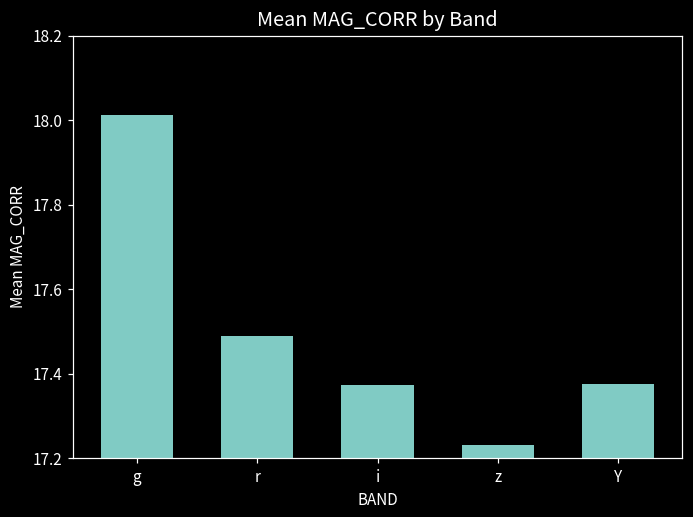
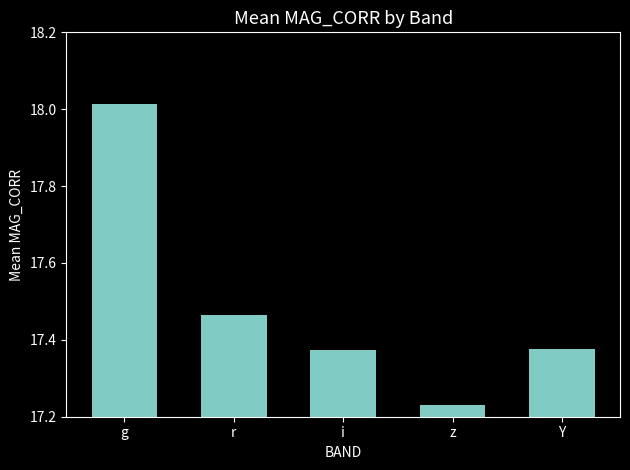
  {
    "g": 18.01,
-   "r": 17.49,
+   "r": 17.47,
    "i": 17.37,
    "z": 17.23,
    "Y": 17.38
  }
